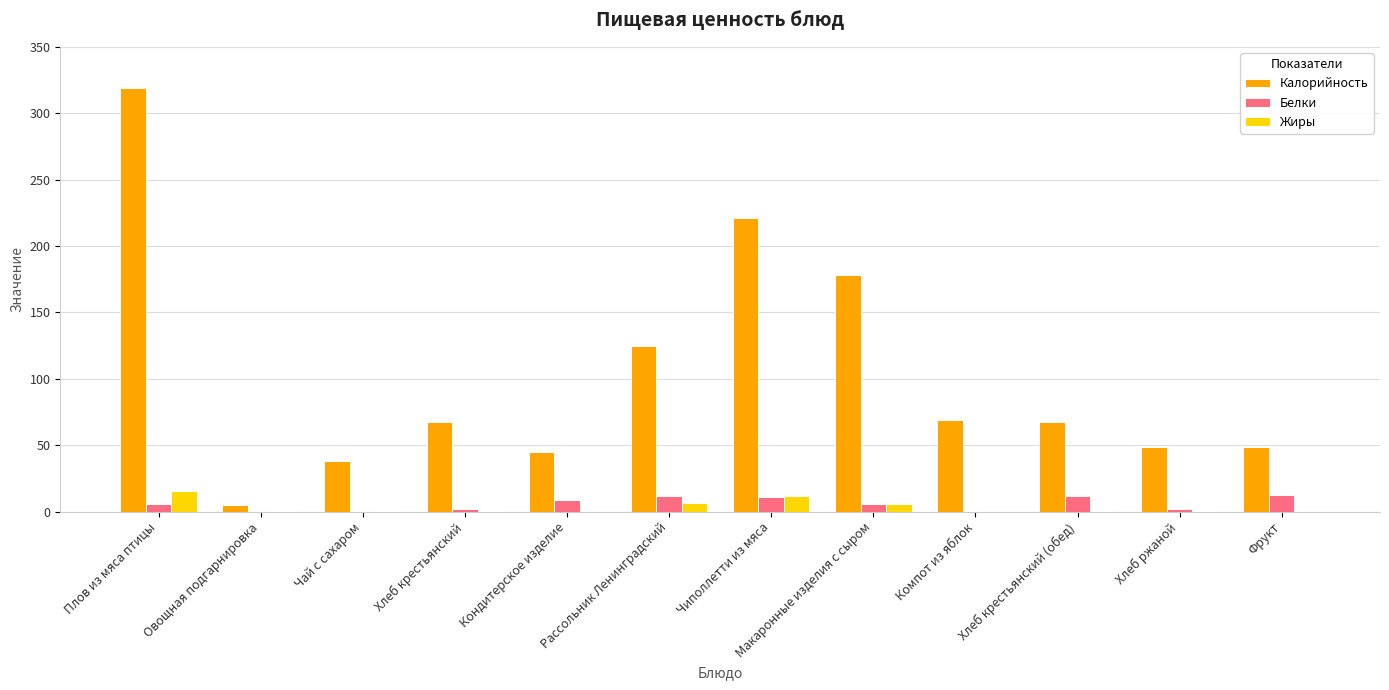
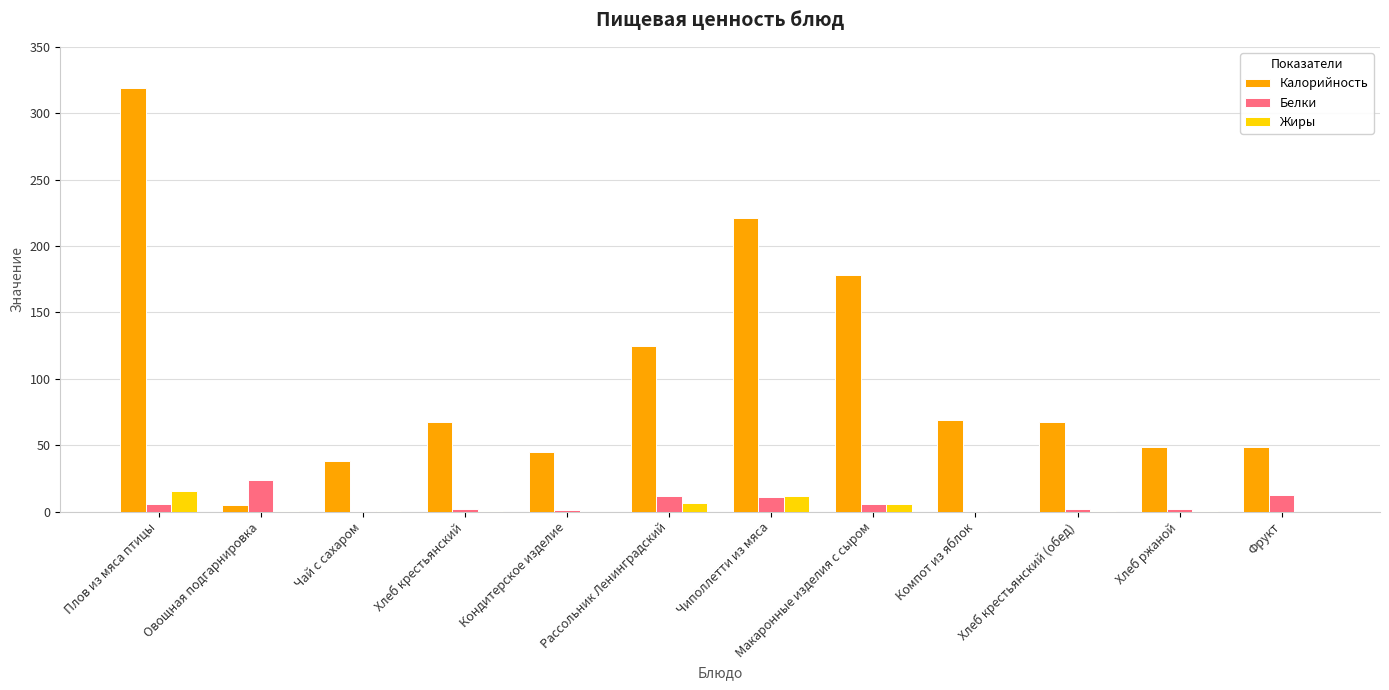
  {
    "Белки": {
      "Плов из мяса птицы": 6,
-     "Овощная подгарнировка": 0,
+     "Овощная подгарнировка": 24,
      "Хлеб крестьянский": 2,
-     "Кондитерское изделие": 9,
+     "Кондитерское изделие": 2,
      "Рассольник Ленинградский": 12,
      "Чиполлетти из мяса": 11,
      "Макаронные изделия с сыром": 5,
-     "Хлеб крестьянский (обед)": 12,
+     "Хлеб крестьянский (обед)": 2,
      "Фрукт": 13
    }
  }
